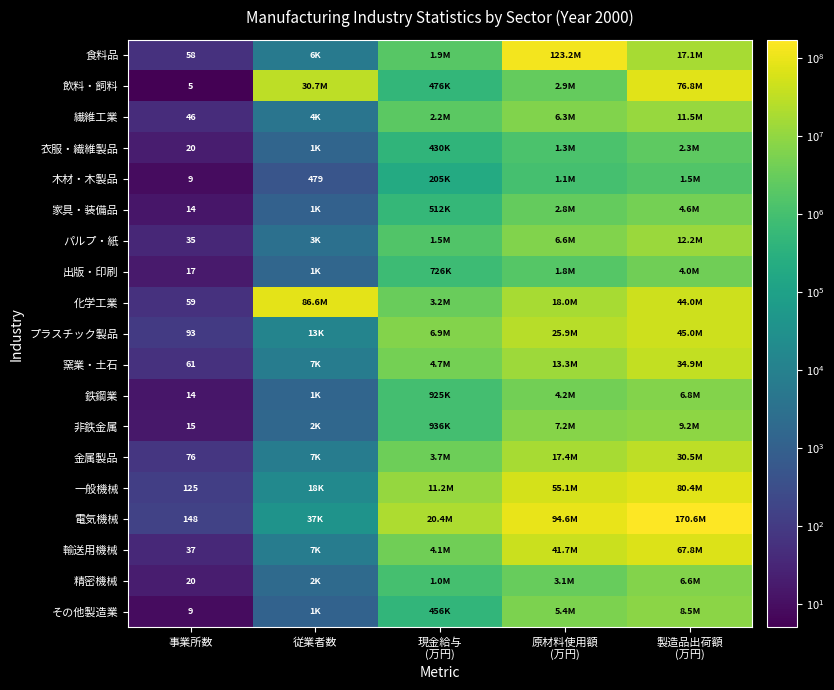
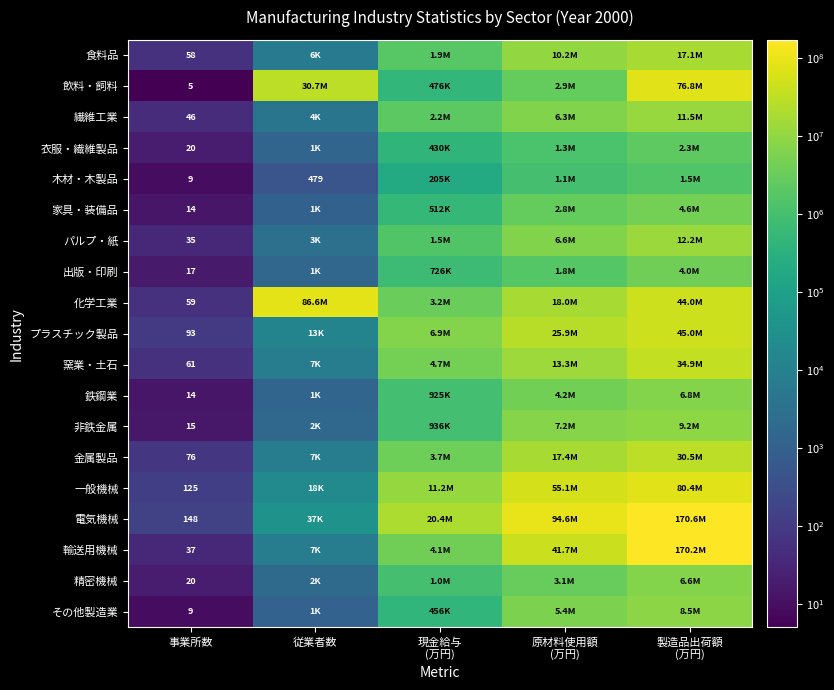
  {
    "食料品": {
      "事業所数": "58",
      "従業者数": "6K",
      "現金給与 (万円)": "1.9M",
-     "原材料使用額 (万円)": "123.2M",
+     "原材料使用額 (万円)": "10.2M",
      "製造品出荷額 (万円)": "17.1M"
    },
    "飲料・飼料": {
      "事業所数": "5",
      "従業者数": "30.7M",
      "現金給与 (万円)": "476K",
      "原材料使用額 (万円)": "2.9M",
      "製造品出荷額 (万円)": "76.8M"
    },
    "繊維工業": {
      "事業所数": "46",
      "従業者数": "4K",
      "現金給与 (万円)": "2.2M",
      "原材料使用額 (万円)": "6.3M",
      "製造品出荷額 (万円)": "11.5M"
    },
    "衣服・繊維製品": {
      "事業所数": "20",
      "従業者数": "1K",
      "現金給与 (万円)": "430K",
      "原材料使用額 (万円)": "1.3M",
      "製造品出荷額 (万円)": "2.3M"
    },
    "木材・木製品": {
      "事業所数": "9",
      "従業者数": "479",
      "現金給与 (万円)": "205K",
      "原材料使用額 (万円)": "1.1M",
      "製造品出荷額 (万円)": "1.5M"
    },
    "家具・装備品": {
      "事業所数": "14",
      "従業者数": "1K",
      "現金給与 (万円)": "512K",
      "原材料使用額 (万円)": "2.8M",
      "製造品出荷額 (万円)": "4.6M"
    },
    "パルプ・紙": {
      "事業所数": "35",
      "従業者数": "3K",
      "現金給与 (万円)": "1.5M",
      "原材料使用額 (万円)": "6.6M",
      "製造品出荷額 (万円)": "12.2M"
    },
    "出版・印刷": {
      "事業所数": "17",
      "従業者数": "1K",
      "現金給与 (万円)": "726K",
      "原材料使用額 (万円)": "1.8M",
      "製造品出荷額 (万円)": "4.0M"
    },
    "化学工業": {
      "事業所数": "59",
      "従業者数": "86.6M",
      "現金給与 (万円)": "3.2M",
      "原材料使用額 (万円)": "18.0M",
      "製造品出荷額 (万円)": "44.0M"
    },
    "プラスチック製品": {
      "事業所数": "93",
      "従業者数": "13K",
      "現金給与 (万円)": "6.9M",
      "原材料使用額 (万円)": "25.9M",
      "製造品出荷額 (万円)": "45.0M"
    },
    "窯業・土石": {
      "事業所数": "61",
      "従業者数": "7K",
      "現金給与 (万円)": "4.7M",
      "原材料使用額 (万円)": "13.3M",
      "製造品出荷額 (万円)": "34.9M"
    },
    "鉄鋼業": {
      "事業所数": "14",
      "従業者数": "1K",
      "現金給与 (万円)": "925K",
      "原材料使用額 (万円)": "4.2M",
      "製造品出荷額 (万円)": "6.8M"
    },
    "非鉄金属": {
      "事業所数": "15",
      "従業者数": "2K",
      "現金給与 (万円)": "936K",
      "原材料使用額 (万円)": "7.2M",
      "製造品出荷額 (万円)": "9.2M"
    },
    "金属製品": {
      "事業所数": "76",
      "従業者数": "7K",
      "現金給与 (万円)": "3.7M",
      "原材料使用額 (万円)": "17.4M",
      "製造品出荷額 (万円)": "30.5M"
    },
    "一般機械": {
      "事業所数": "125",
      "従業者数": "18K",
      "現金給与 (万円)": "11.2M",
      "原材料使用額 (万円)": "55.1M",
      "製造品出荷額 (万円)": "80.4M"
    },
    "電気機械": {
      "事業所数": "148",
      "従業者数": "37K",
      "現金給与 (万円)": "20.4M",
      "原材料使用額 (万円)": "94.6M",
      "製造品出荷額 (万円)": "170.6M"
    },
    "輸送用機械": {
      "事業所数": "37",
      "従業者数": "7K",
      "現金給与 (万円)": "4.1M",
      "原材料使用額 (万円)": "41.7M",
-     "製造品出荷額 (万円)": "67.8M"
+     "製造品出荷額 (万円)": "170.2M"
    },
    "精密機械": {
      "事業所数": "20",
      "従業者数": "2K",
      "現金給与 (万円)": "1.0M",
      "原材料使用額 (万円)": "3.1M",
      "製造品出荷額 (万円)": "6.6M"
    },
    "その他製造業": {
      "事業所数": "9",
      "従業者数": "1K",
      "現金給与 (万円)": "456K",
      "原材料使用額 (万円)": "5.4M",
      "製造品出荷額 (万円)": "8.5M"
    }
  }
